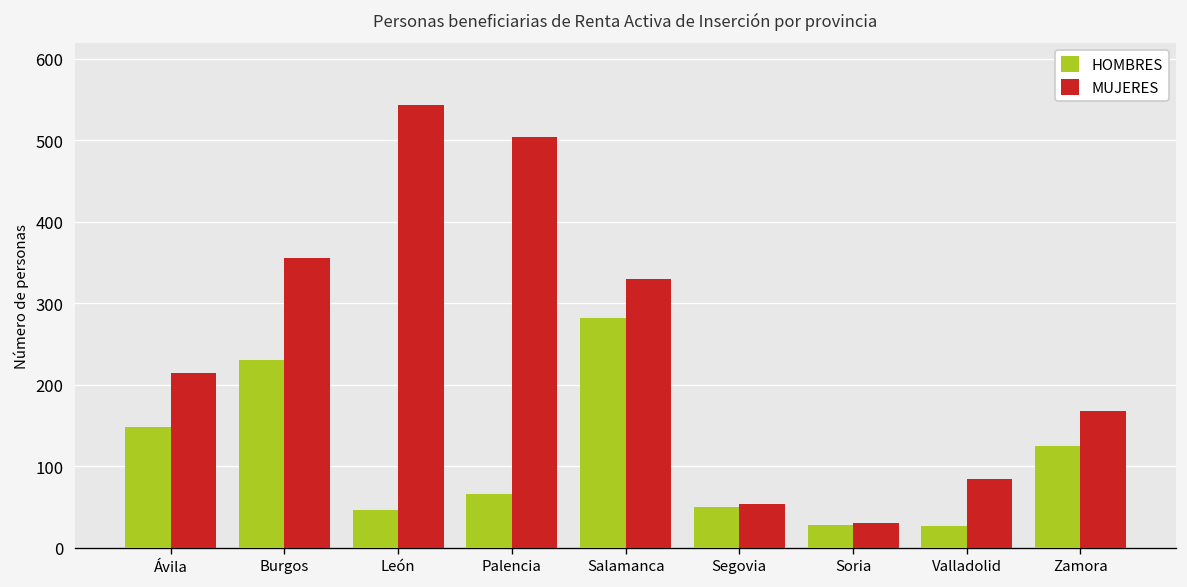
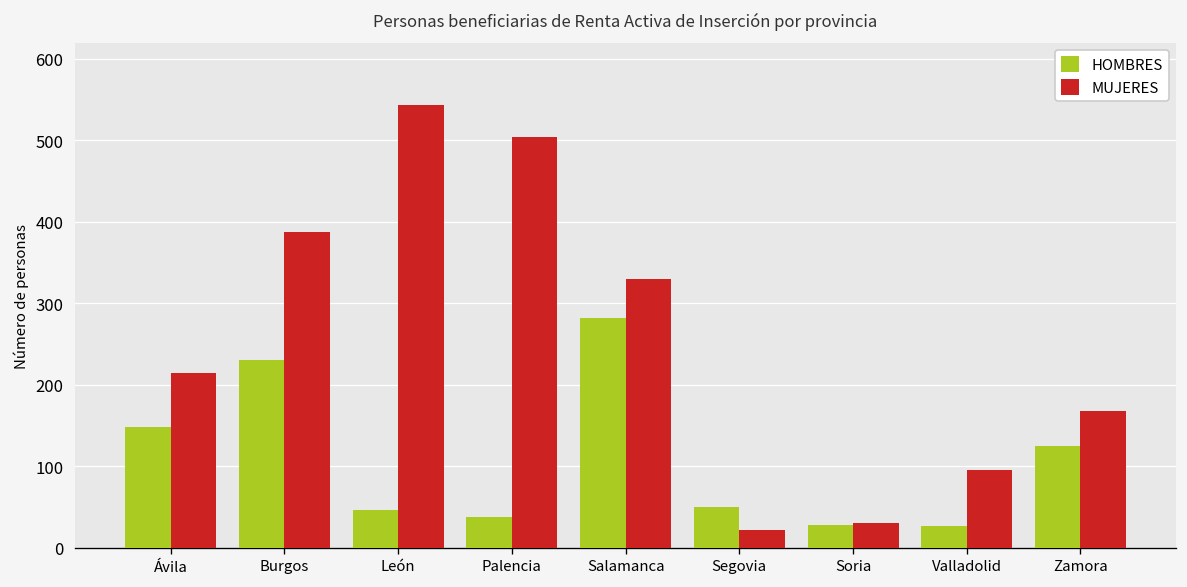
  {
    "HOMBRES": {
      "Ávila": 150,
      "Burgos": 230,
      "León": 50,
-     "Palencia": 70,
+     "Palencia": 40,
      "Salamanca": 280,
      "Segovia": 50,
      "Soria": 30,
      "Valladolid": 30,
      "Zamora": 130
    },
    "MUJERES": {
      "Ávila": 210,
-     "Burgos": 360,
+     "Burgos": 390,
      "León": 540,
      "Palencia": 500,
      "Salamanca": 330,
-     "Segovia": 50,
+     "Segovia": 20,
      "Soria": 30,
-     "Valladolid": 80,
+     "Valladolid": 100,
      "Zamora": 170
    }
  }
